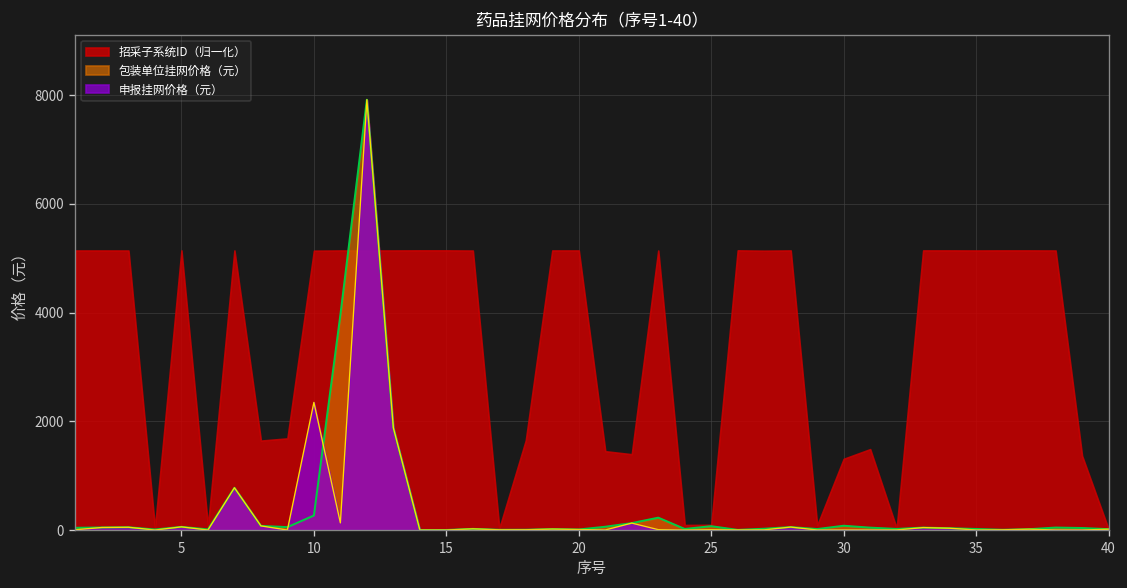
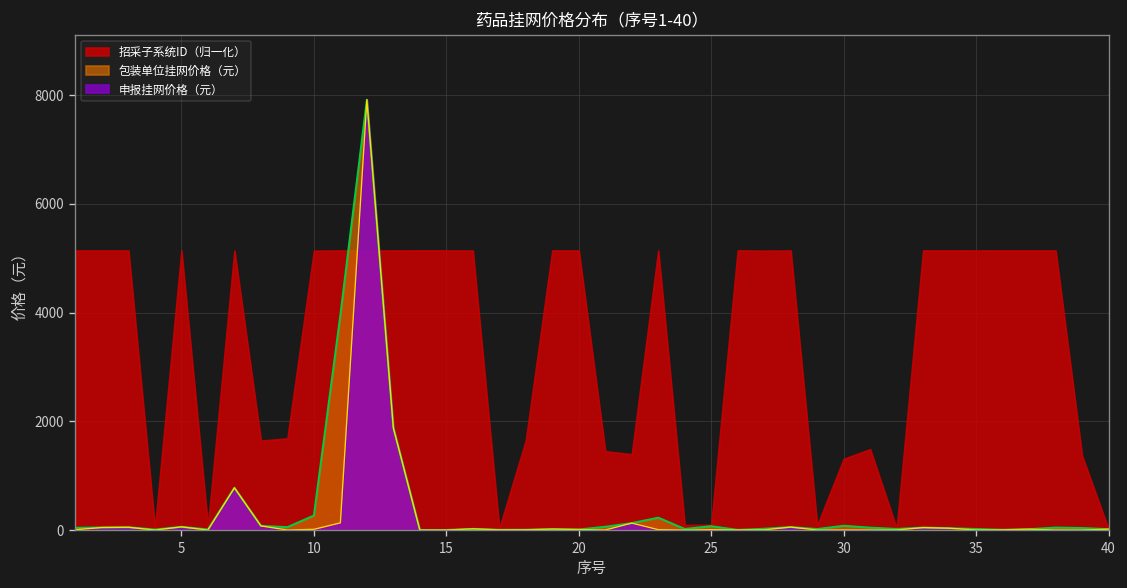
  {
    "招采子系统ID（归一化）": {
      "5": 5100,
      "10": 5100,
      "15": 5100,
      "20": 5100,
      "30": 1300,
      "35": 5100
    },
    "申报挂网价格（元）": {
-     "10": 2300,
+     "10": 0,
      "25": 0,
      "30": 0
    },
    "包装单位挂网价格（元）": {
      "10": 300,
      "30": 100
    }
  }
